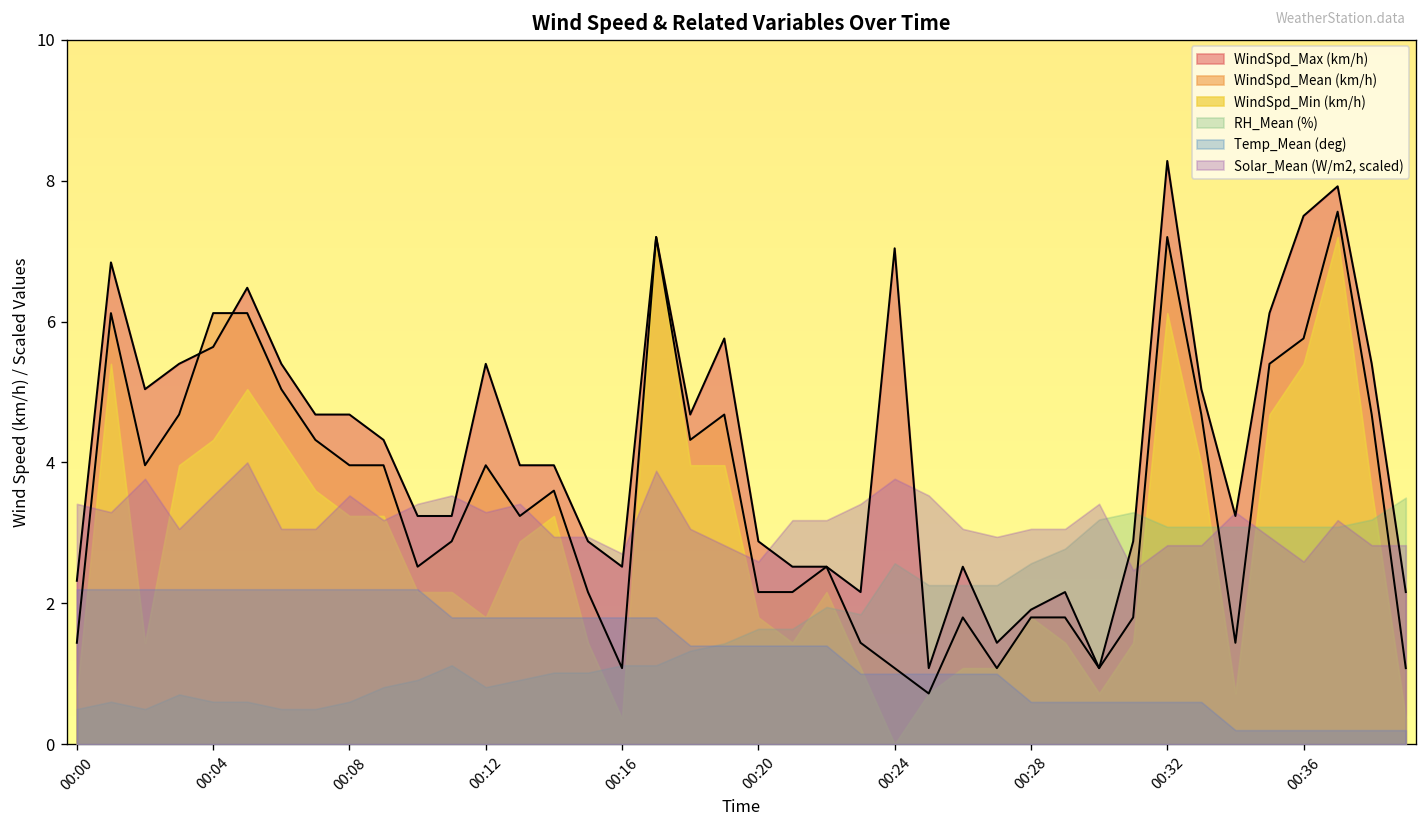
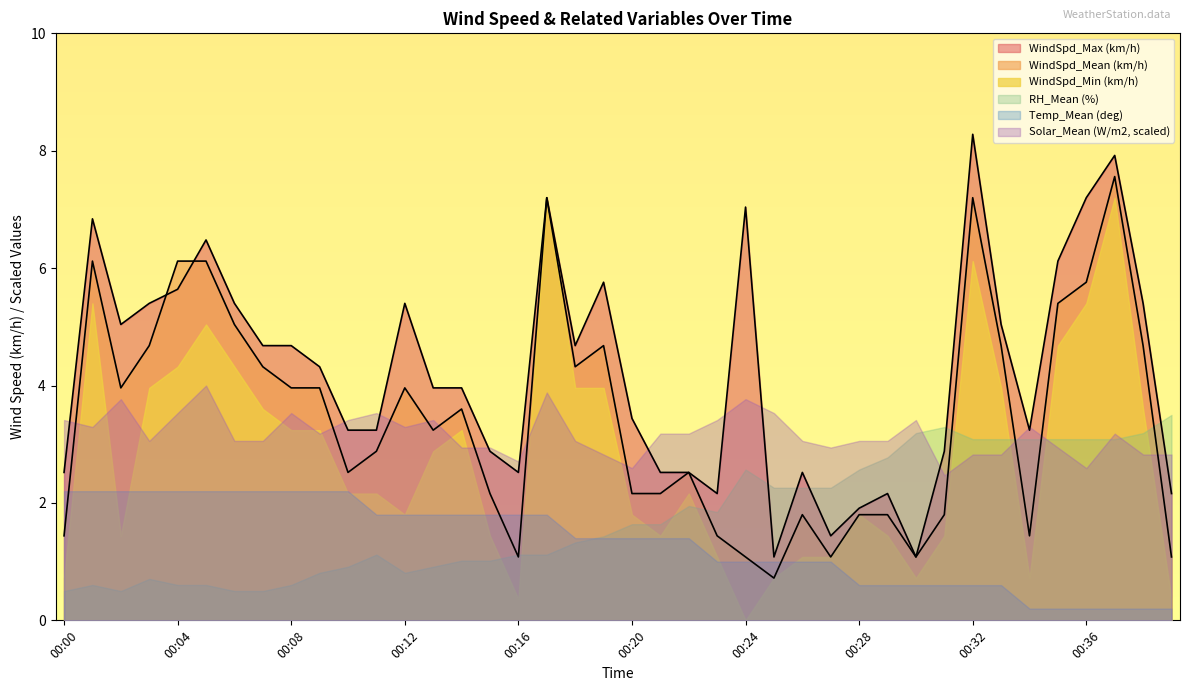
  {
    "WindSpd_Max (km/h)": {
-     "00:00": 2.3,
+     "00:00": 2.5,
      "00:04": 5.6,
      "00:08": 4.7,
      "00:12": 5.4,
      "00:16": 2.5,
-     "00:20": 2.9,
+     "00:20": 3.4,
      "00:24": 7.0,
      "00:28": 1.9,
      "00:32": 8.3,
-     "00:36": 7.5
+     "00:36": 7.2
    }
  }
